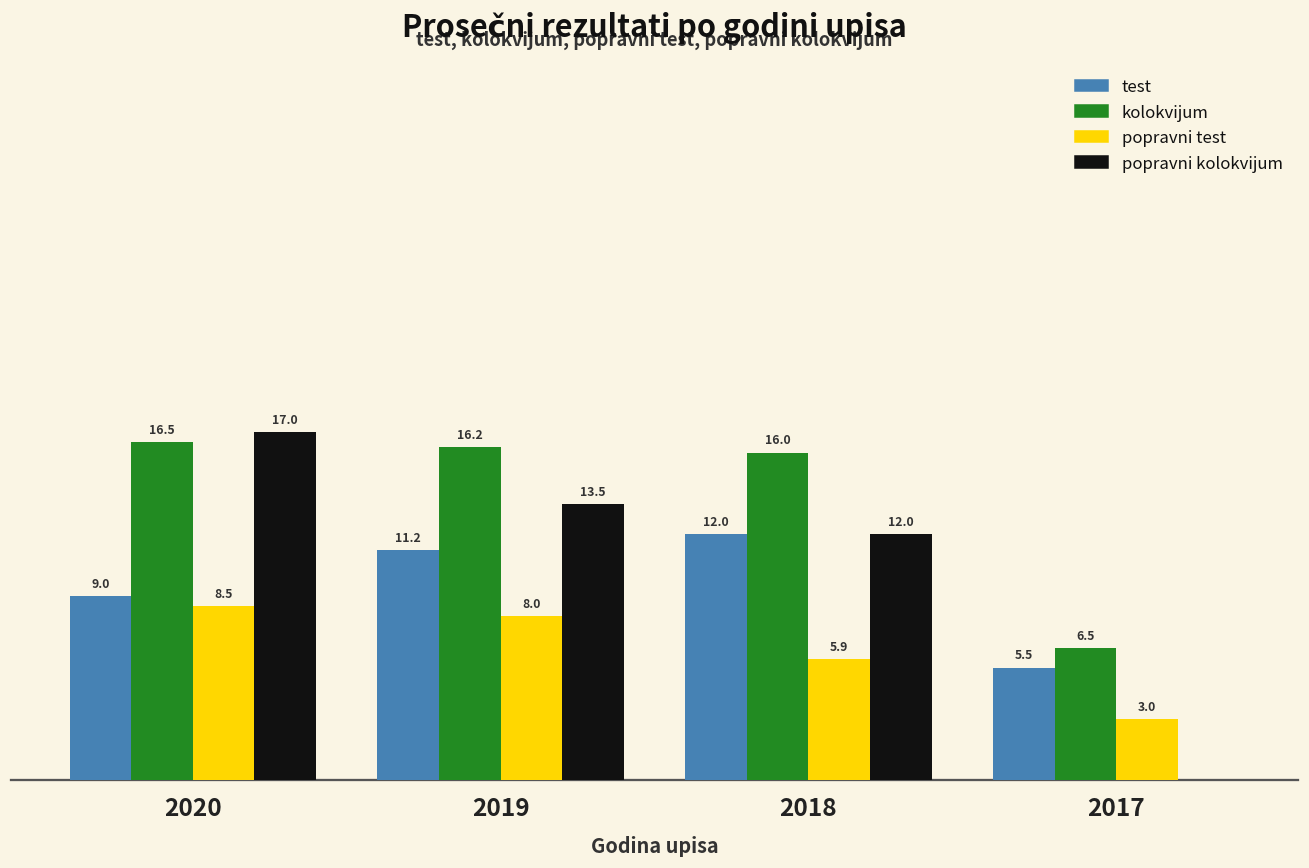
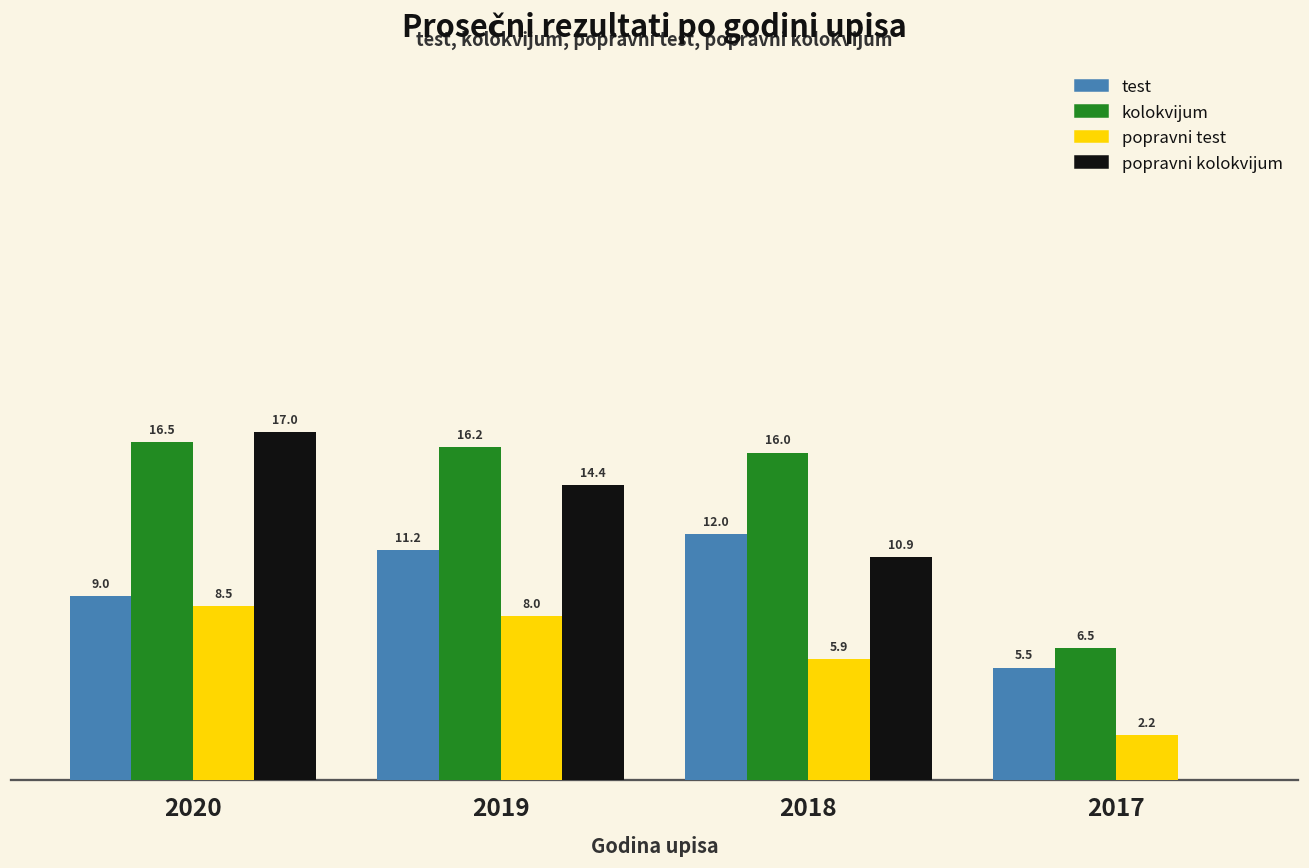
  {
    "test": {
      "2020": 9.0,
      "2019": 11.2,
      "2018": 12.0,
      "2017": 5.5
    },
    "kolokvijum": {
      "2020": 16.5,
      "2019": 16.2,
      "2018": 16.0,
      "2017": 6.5
    },
    "popravni test": {
      "2020": 8.5,
      "2019": 8.0,
      "2018": 5.9,
-     "2017": 3.0
+     "2017": 2.2
    },
    "popravni kolokvijum": {
      "2020": 17.0,
-     "2019": 13.5,
-     "2018": 12.0
+     "2019": 14.4,
+     "2018": 10.9
    }
  }
